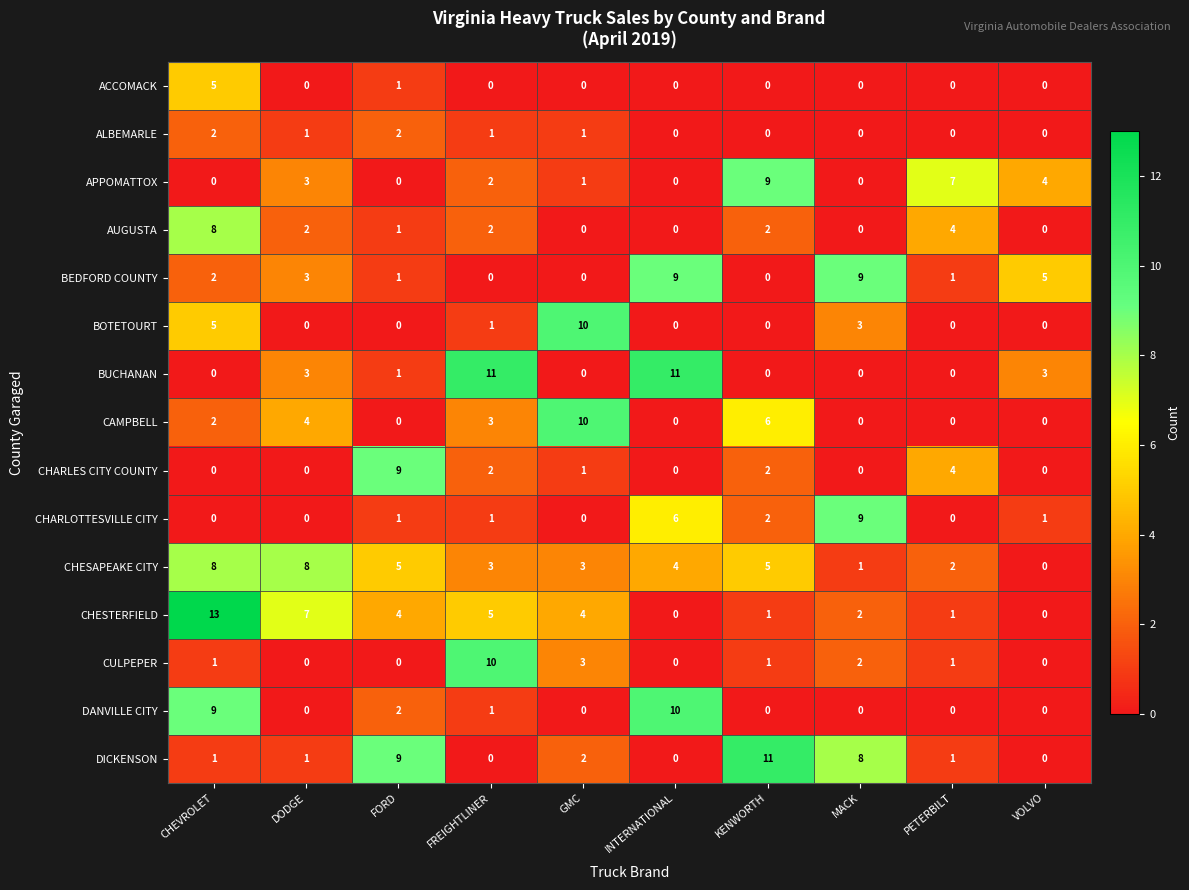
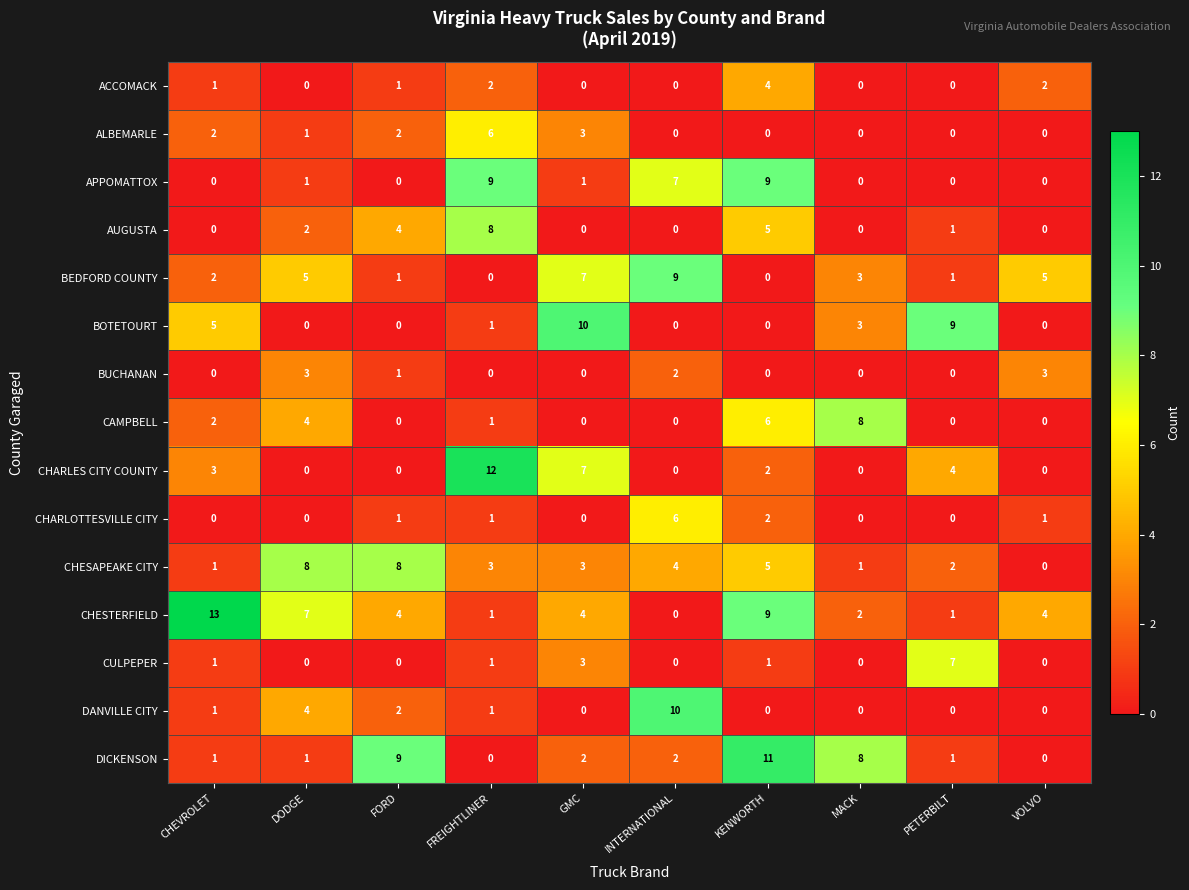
  {
    "ACCOMACK": {
-     "CHEVROLET": 5,
+     "CHEVROLET": 1,
      "DODGE": 0,
      "FORD": 1,
-     "FREIGHTLINER": 0,
+     "FREIGHTLINER": 2,
      "GMC": 0,
      "INTERNATIONAL": 0,
-     "KENWORTH": 0,
+     "KENWORTH": 4,
      "MACK": 0,
      "PETERBILT": 0,
-     "VOLVO": 0
+     "VOLVO": 2
    },
    "ALBEMARLE": {
      "CHEVROLET": 2,
      "DODGE": 1,
      "FORD": 2,
-     "FREIGHTLINER": 1,
-     "GMC": 1,
+     "FREIGHTLINER": 6,
+     "GMC": 3,
      "INTERNATIONAL": 0,
      "KENWORTH": 0,
      "MACK": 0,
      "PETERBILT": 0,
      "VOLVO": 0
    },
    "APPOMATTOX": {
      "CHEVROLET": 0,
-     "DODGE": 3,
+     "DODGE": 1,
      "FORD": 0,
-     "FREIGHTLINER": 2,
+     "FREIGHTLINER": 9,
      "GMC": 1,
-     "INTERNATIONAL": 0,
+     "INTERNATIONAL": 7,
      "KENWORTH": 9,
      "MACK": 0,
-     "PETERBILT": 7,
-     "VOLVO": 4
+     "PETERBILT": 0,
+     "VOLVO": 0
    },
    "AUGUSTA": {
-     "CHEVROLET": 8,
+     "CHEVROLET": 0,
      "DODGE": 2,
-     "FORD": 1,
-     "FREIGHTLINER": 2,
+     "FORD": 4,
+     "FREIGHTLINER": 8,
      "GMC": 0,
      "INTERNATIONAL": 0,
-     "KENWORTH": 2,
+     "KENWORTH": 5,
      "MACK": 0,
-     "PETERBILT": 4,
+     "PETERBILT": 1,
      "VOLVO": 0
    },
    "BEDFORD COUNTY": {
      "CHEVROLET": 2,
-     "DODGE": 3,
+     "DODGE": 5,
      "FORD": 1,
      "FREIGHTLINER": 0,
-     "GMC": 0,
+     "GMC": 7,
      "INTERNATIONAL": 9,
      "KENWORTH": 0,
-     "MACK": 9,
+     "MACK": 3,
      "PETERBILT": 1,
      "VOLVO": 5
    },
    "BOTETOURT": {
      "CHEVROLET": 5,
      "DODGE": 0,
      "FORD": 0,
      "FREIGHTLINER": 1,
      "GMC": 10,
      "INTERNATIONAL": 0,
      "KENWORTH": 0,
      "MACK": 3,
-     "PETERBILT": 0,
+     "PETERBILT": 9,
      "VOLVO": 0
    },
    "BUCHANAN": {
      "CHEVROLET": 0,
      "DODGE": 3,
      "FORD": 1,
-     "FREIGHTLINER": 11,
+     "FREIGHTLINER": 0,
      "GMC": 0,
-     "INTERNATIONAL": 11,
+     "INTERNATIONAL": 2,
      "KENWORTH": 0,
      "MACK": 0,
      "PETERBILT": 0,
      "VOLVO": 3
    },
    "CAMPBELL": {
      "CHEVROLET": 2,
      "DODGE": 4,
      "FORD": 0,
-     "FREIGHTLINER": 3,
-     "GMC": 10,
+     "FREIGHTLINER": 1,
+     "GMC": 0,
      "INTERNATIONAL": 0,
      "KENWORTH": 6,
-     "MACK": 0,
+     "MACK": 8,
      "PETERBILT": 0,
      "VOLVO": 0
    },
    "CHARLES CITY COUNTY": {
-     "CHEVROLET": 0,
+     "CHEVROLET": 3,
      "DODGE": 0,
-     "FORD": 9,
-     "FREIGHTLINER": 2,
-     "GMC": 1,
+     "FORD": 0,
+     "FREIGHTLINER": 12,
+     "GMC": 7,
      "INTERNATIONAL": 0,
      "KENWORTH": 2,
      "MACK": 0,
      "PETERBILT": 4,
      "VOLVO": 0
    },
    "CHARLOTTESVILLE CITY": {
      "CHEVROLET": 0,
      "DODGE": 0,
      "FORD": 1,
      "FREIGHTLINER": 1,
      "GMC": 0,
      "INTERNATIONAL": 6,
      "KENWORTH": 2,
-     "MACK": 9,
+     "MACK": 0,
      "PETERBILT": 0,
      "VOLVO": 1
    },
    "CHESAPEAKE CITY": {
-     "CHEVROLET": 8,
+     "CHEVROLET": 1,
      "DODGE": 8,
-     "FORD": 5,
+     "FORD": 8,
      "FREIGHTLINER": 3,
      "GMC": 3,
      "INTERNATIONAL": 4,
      "KENWORTH": 5,
      "MACK": 1,
      "PETERBILT": 2,
      "VOLVO": 0
    },
    "CHESTERFIELD": {
      "CHEVROLET": 13,
      "DODGE": 7,
      "FORD": 4,
-     "FREIGHTLINER": 5,
+     "FREIGHTLINER": 1,
      "GMC": 4,
      "INTERNATIONAL": 0,
-     "KENWORTH": 1,
+     "KENWORTH": 9,
      "MACK": 2,
      "PETERBILT": 1,
-     "VOLVO": 0
+     "VOLVO": 4
    },
    "CULPEPER": {
      "CHEVROLET": 1,
      "DODGE": 0,
      "FORD": 0,
-     "FREIGHTLINER": 10,
+     "FREIGHTLINER": 1,
      "GMC": 3,
      "INTERNATIONAL": 0,
      "KENWORTH": 1,
-     "MACK": 2,
-     "PETERBILT": 1,
+     "MACK": 0,
+     "PETERBILT": 7,
      "VOLVO": 0
    },
    "DANVILLE CITY": {
-     "CHEVROLET": 9,
-     "DODGE": 0,
+     "CHEVROLET": 1,
+     "DODGE": 4,
      "FORD": 2,
      "FREIGHTLINER": 1,
      "GMC": 0,
      "INTERNATIONAL": 10,
      "KENWORTH": 0,
      "MACK": 0,
      "PETERBILT": 0,
      "VOLVO": 0
    },
    "DICKENSON": {
      "CHEVROLET": 1,
      "DODGE": 1,
      "FORD": 9,
      "FREIGHTLINER": 0,
      "GMC": 2,
-     "INTERNATIONAL": 0,
+     "INTERNATIONAL": 2,
      "KENWORTH": 11,
      "MACK": 8,
      "PETERBILT": 1,
      "VOLVO": 0
    }
  }
